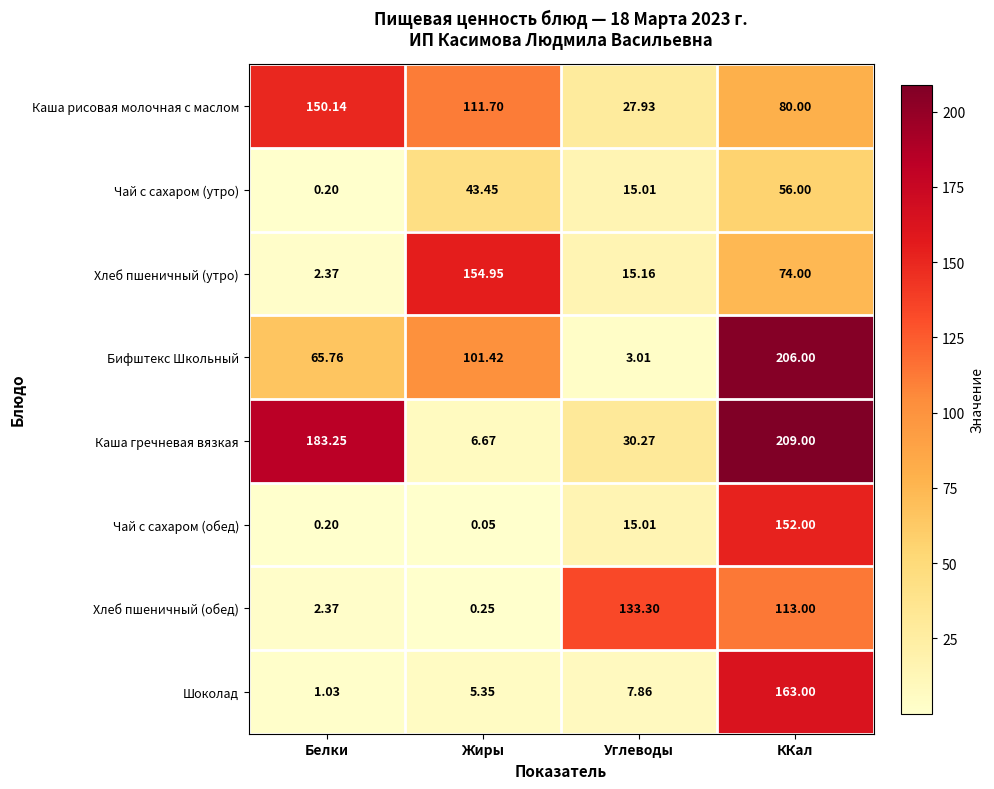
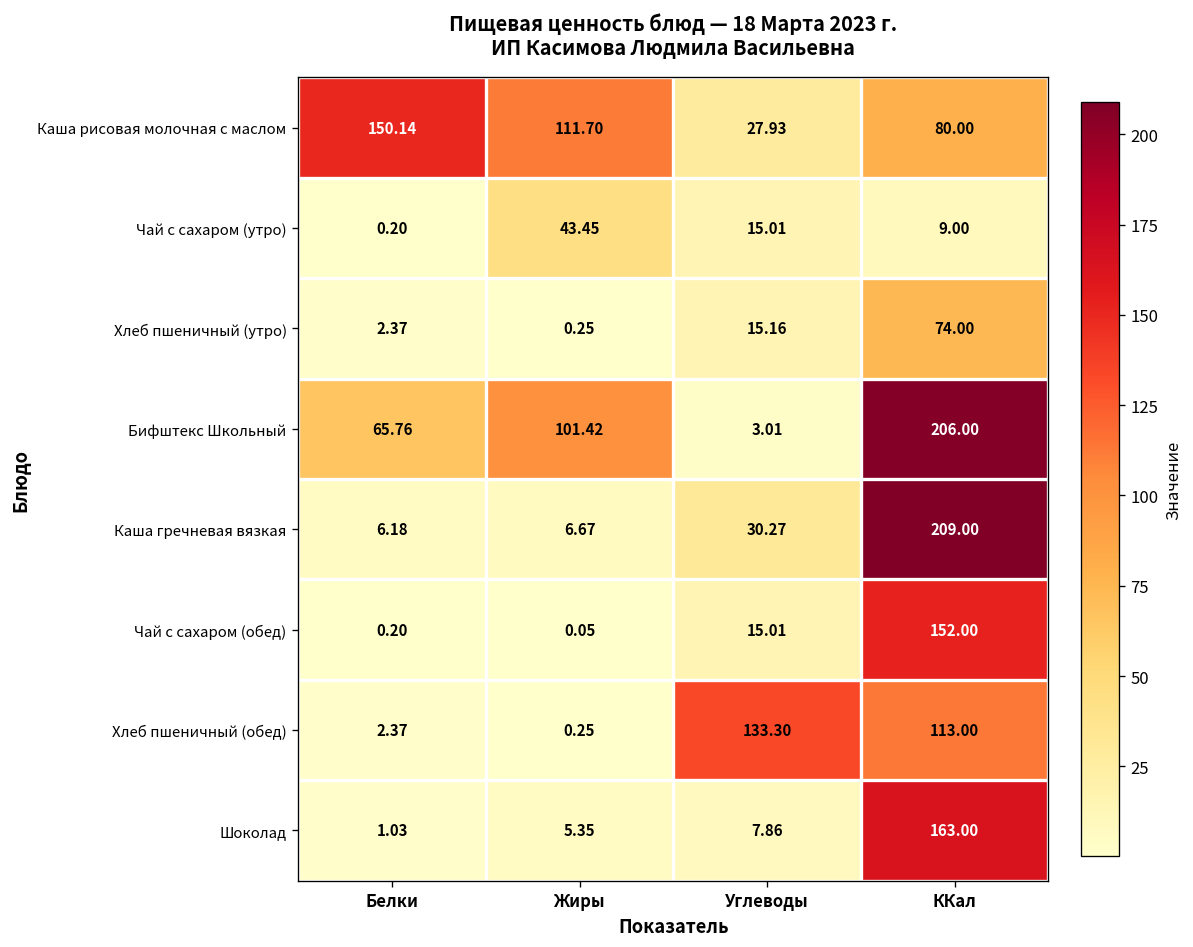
  {
    "Каша рисовая молочная с маслом": {
      "Белки": 150.14,
      "Жиры": 111.70,
      "Углеводы": 27.93,
      "ККал": 80.00
    },
    "Чай с сахаром (утро)": {
      "Белки": 0.20,
      "Жиры": 43.45,
      "Углеводы": 15.01,
-     "ККал": 56.00
+     "ККал": 9.00
    },
    "Хлеб пшеничный (утро)": {
      "Белки": 2.37,
-     "Жиры": 154.95,
+     "Жиры": 0.25,
      "Углеводы": 15.16,
      "ККал": 74.00
    },
    "Бифштекс Школьный": {
      "Белки": 65.76,
      "Жиры": 101.42,
      "Углеводы": 3.01,
      "ККал": 206.00
    },
    "Каша гречневая вязкая": {
-     "Белки": 183.25,
+     "Белки": 6.18,
      "Жиры": 6.67,
      "Углеводы": 30.27,
      "ККал": 209.00
    },
    "Чай с сахаром (обед)": {
      "Белки": 0.20,
      "Жиры": 0.05,
      "Углеводы": 15.01,
      "ККал": 152.00
    },
    "Хлеб пшеничный (обед)": {
      "Белки": 2.37,
      "Жиры": 0.25,
      "Углеводы": 133.30,
      "ККал": 113.00
    },
    "Шоколад": {
      "Белки": 1.03,
      "Жиры": 5.35,
      "Углеводы": 7.86,
      "ККал": 163.00
    }
  }
